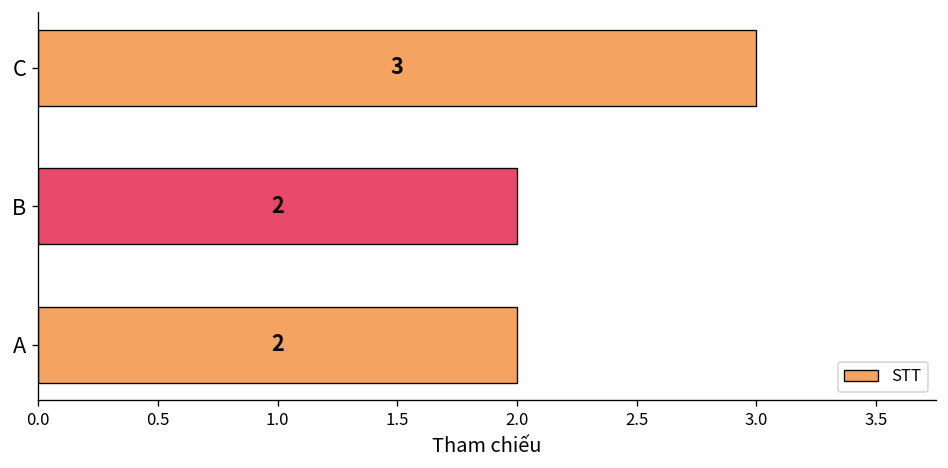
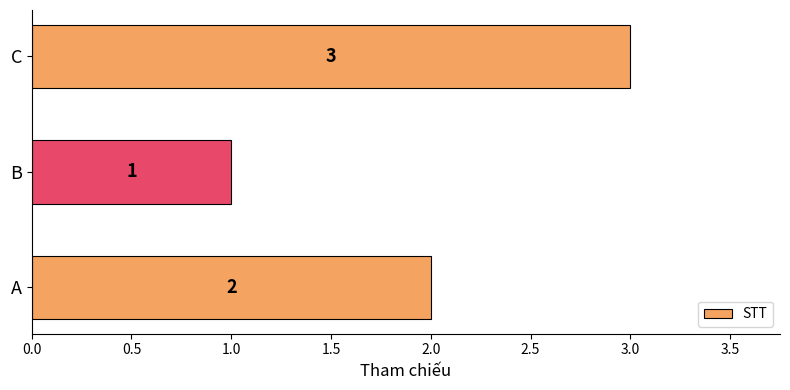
  {
    "C": 3,
-   "B": 2,
+   "B": 1,
    "A": 2
  }
